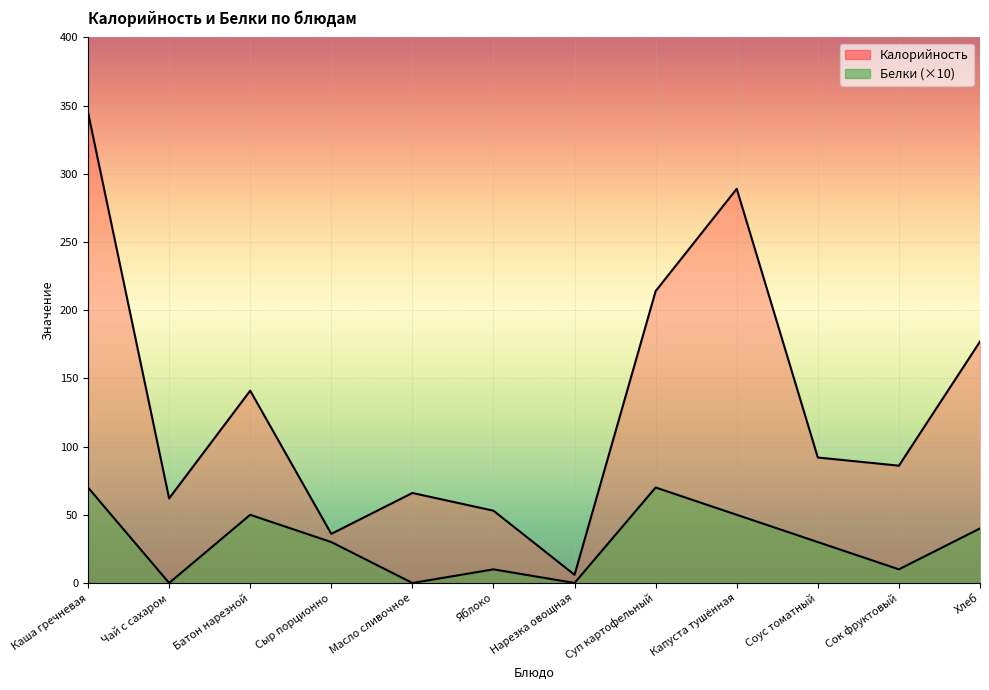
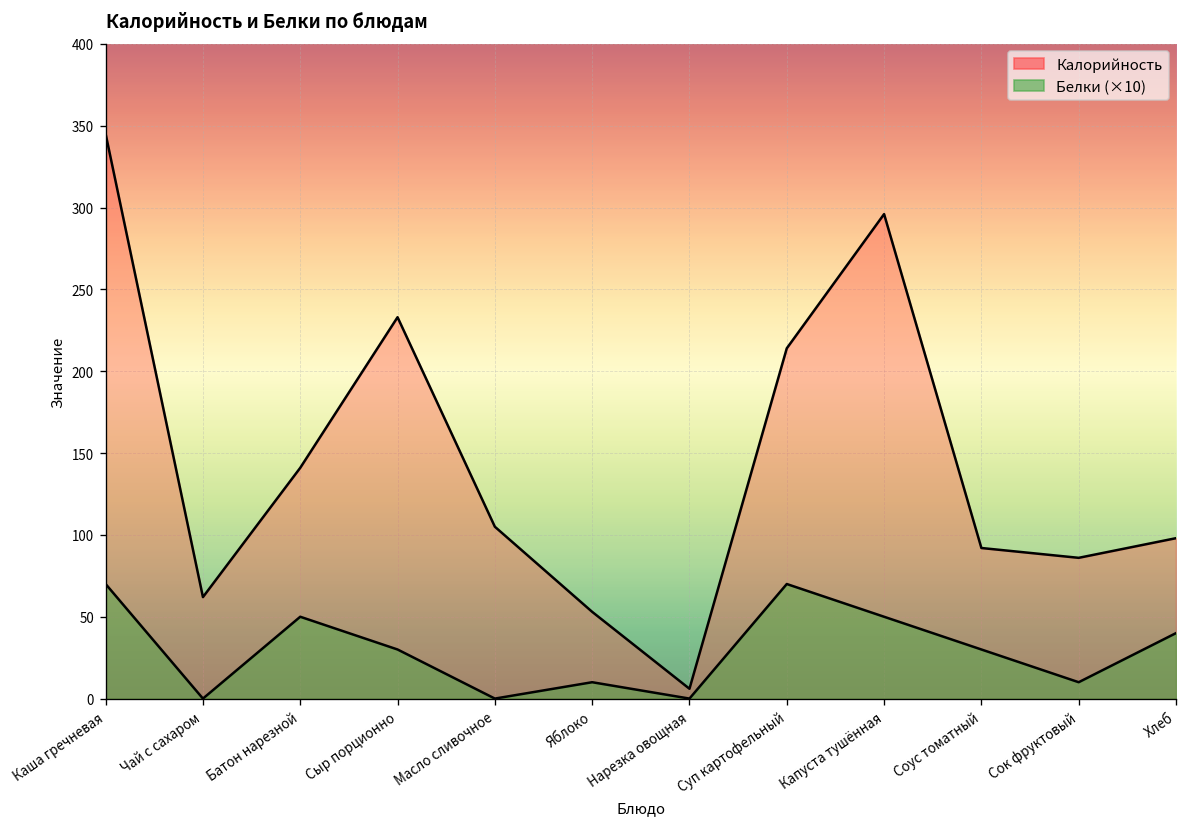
  {
    "Калорийность": {
      "Каша гречневая": 345,
      "Чай с сахаром": 62,
      "Батон нарезной": 141,
-     "Сыр порционно": 36,
-     "Масло сливочное": 66,
+     "Сыр порционно": 233,
+     "Масло сливочное": 105,
      "Яблоко": 53,
      "Нарезка овощная": 6,
      "Суп картофельный": 214,
-     "Капуста тушённая": 289,
+     "Капуста тушённая": 296,
      "Соус томатный": 92,
      "Сок фруктовый": 86,
-     "Хлеб": 177
+     "Хлеб": 98
    },
    "Белки (×10)": {
      "Каша гречневая": 70,
      "Чай с сахаром": 0,
      "Батон нарезной": 50,
      "Сыр порционно": 30,
      "Масло сливочное": 0,
      "Яблоко": 10,
      "Нарезка овощная": 0,
      "Суп картофельный": 70,
      "Капуста тушённая": 50,
      "Соус томатный": 30,
      "Сок фруктовый": 10,
      "Хлеб": 40
    }
  }
